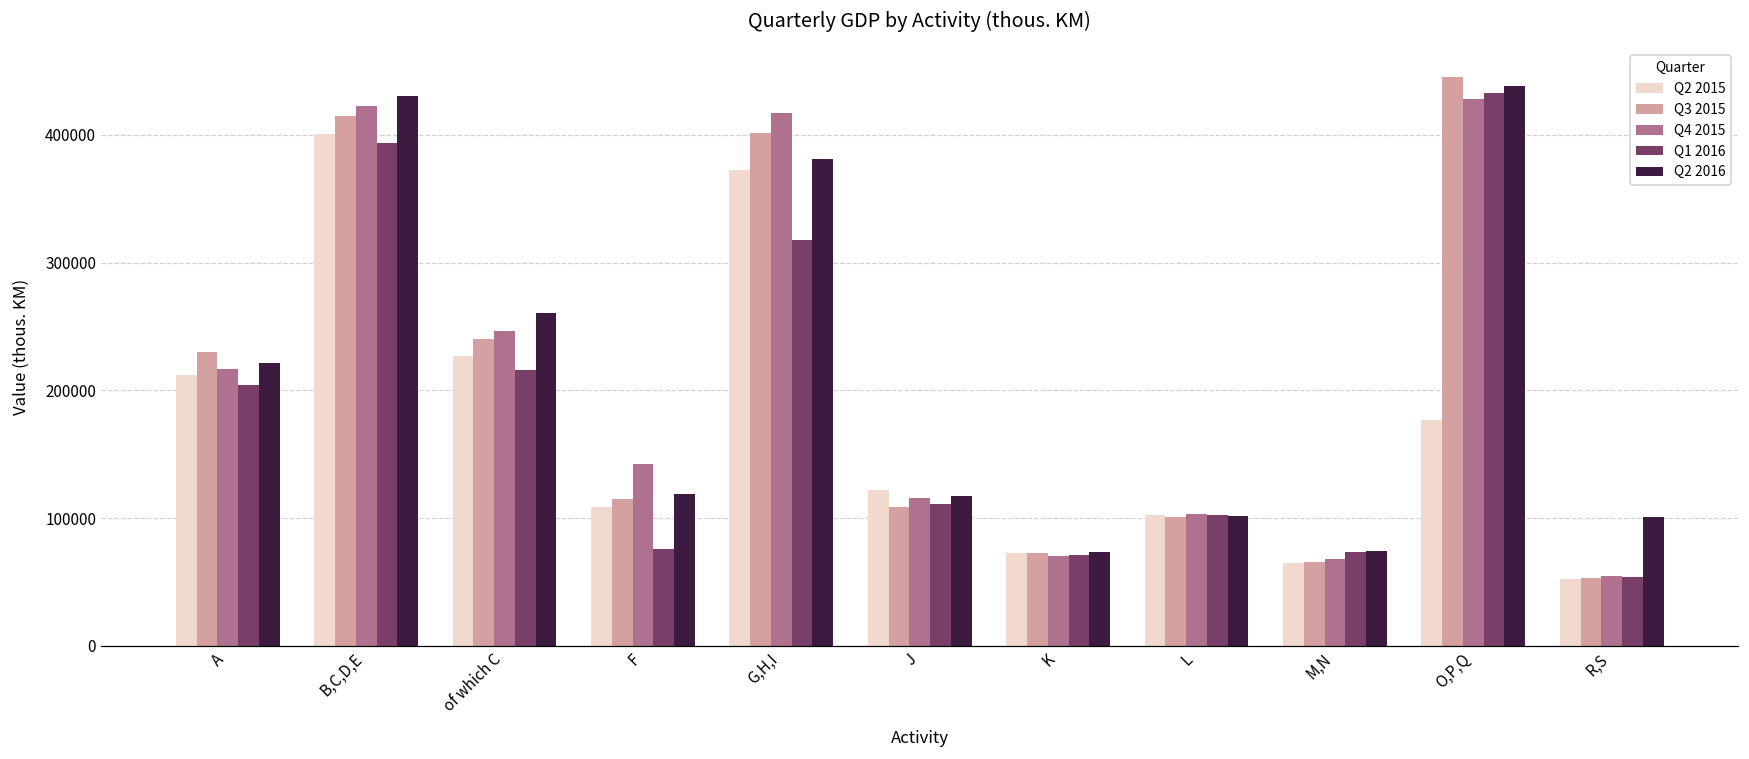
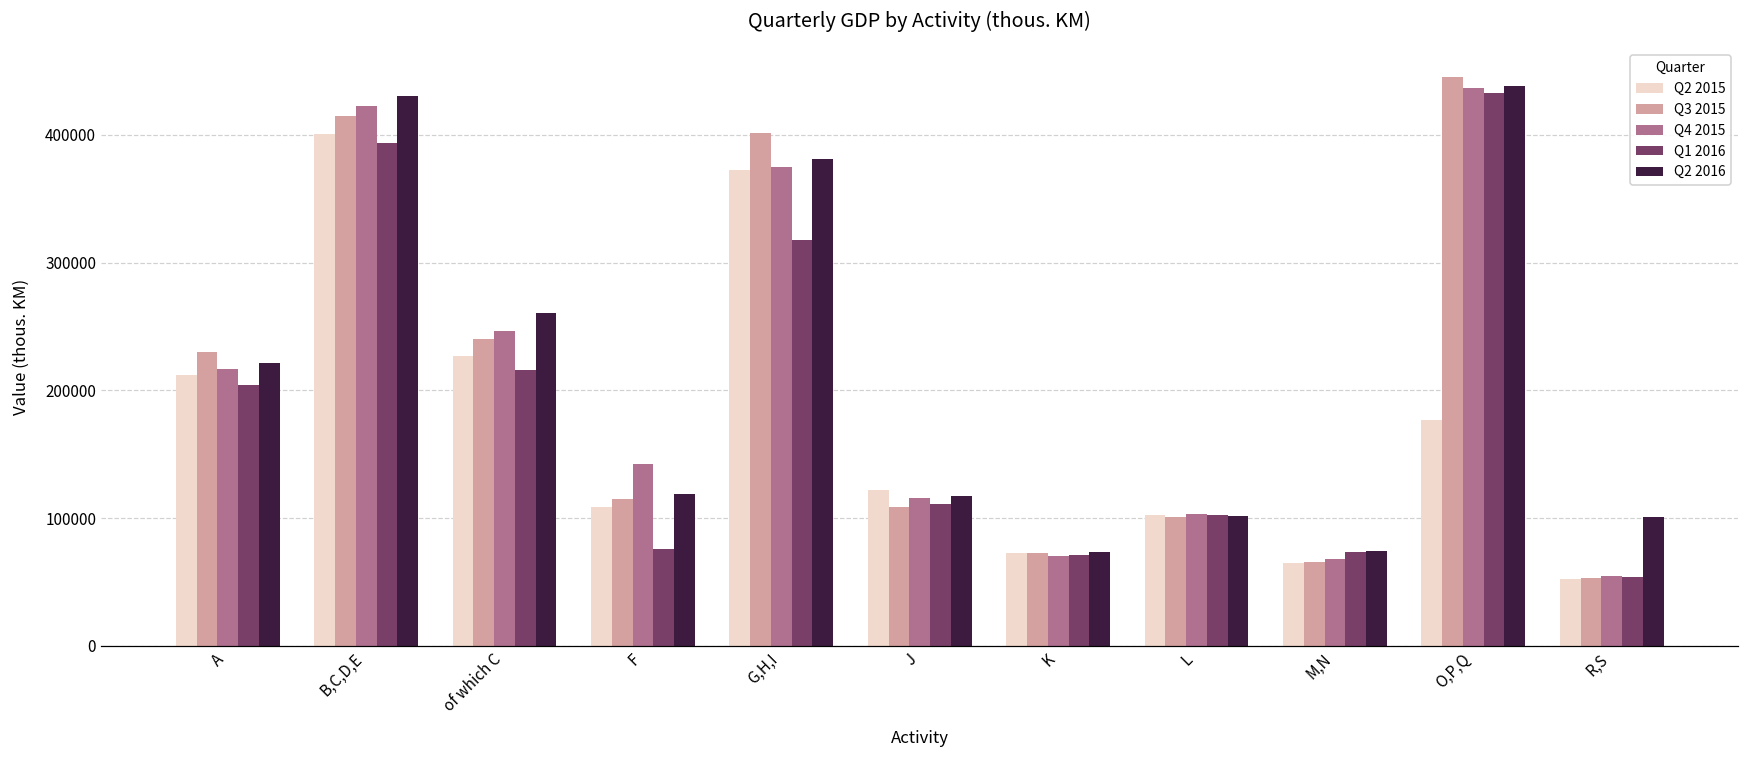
  {
    "Q2 2015": {
      "A": 212000,
      "B,C,D,E": 401000,
      "of which C": 227000,
      "F": 109000,
      "G,H,I": 372000,
      "J": 122000,
      "K": 73000,
      "L": 103000,
      "M,N": 65000,
      "O,P,Q": 177000,
      "R,S": 52000
    },
    "Q3 2015": {
      "A": 230000,
      "B,C,D,E": 415000,
      "of which C": 240000,
      "F": 115000,
      "G,H,I": 402000,
      "J": 108000,
      "K": 72000,
      "L": 101000,
      "M,N": 66000,
      "O,P,Q": 445000,
      "R,S": 53000
    },
    "Q4 2015": {
      "A": 217000,
      "B,C,D,E": 423000,
      "of which C": 246000,
      "F": 143000,
-     "G,H,I": 417000,
+     "G,H,I": 375000,
      "J": 116000,
      "K": 71000,
      "L": 103000,
      "M,N": 68000,
-     "O,P,Q": 428000,
+     "O,P,Q": 437000,
      "R,S": 55000
    },
    "Q1 2016": {
      "A": 204000,
      "B,C,D,E": 394000,
      "of which C": 216000,
      "F": 76000,
      "G,H,I": 318000,
      "J": 111000,
      "K": 71000,
      "L": 103000,
      "M,N": 73000,
      "O,P,Q": 433000,
      "R,S": 54000
    },
    "Q2 2016": {
      "A": 221000,
      "B,C,D,E": 430000,
      "of which C": 261000,
      "F": 119000,
      "G,H,I": 381000,
      "J": 117000,
      "K": 73000,
      "L": 102000,
      "M,N": 74000,
      "O,P,Q": 438000,
      "R,S": 101000
    }
  }
